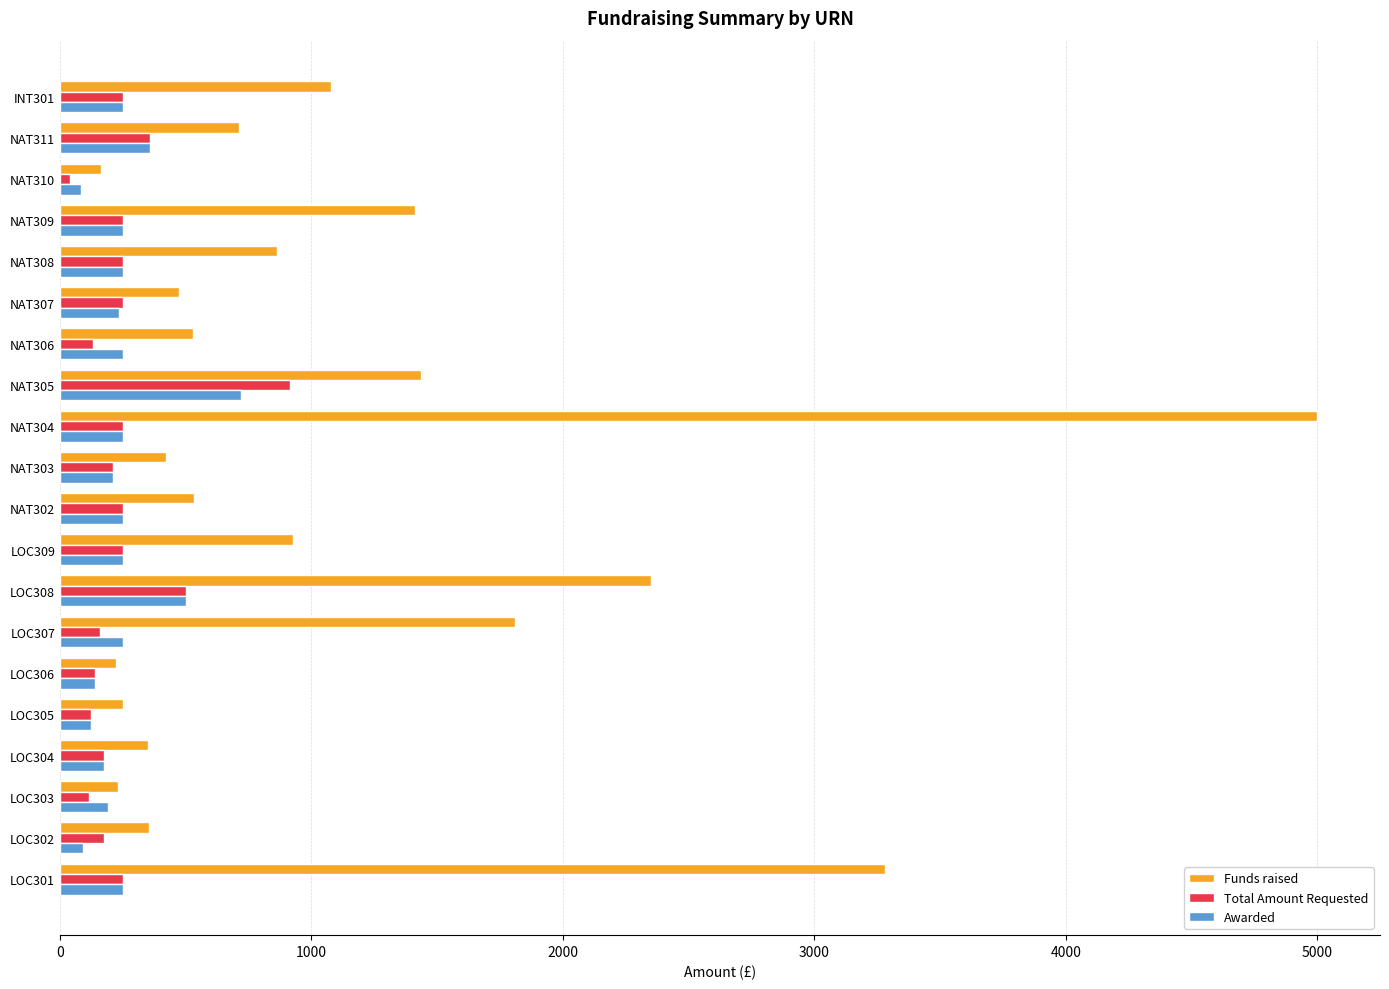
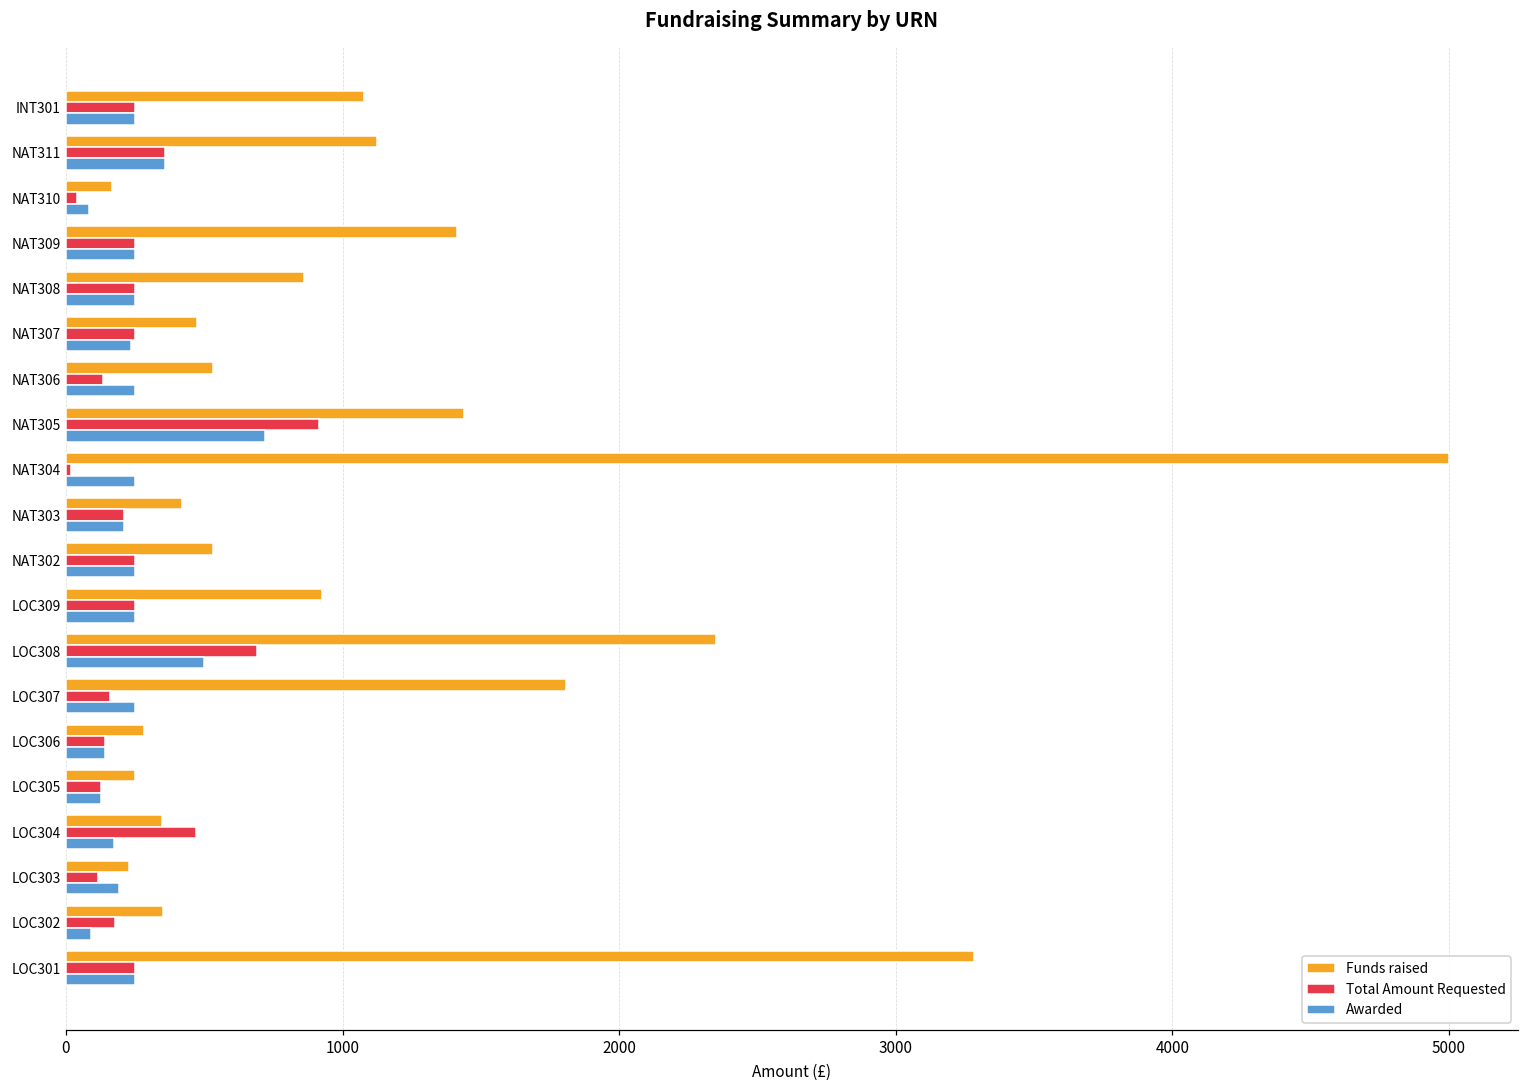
  {
    "Funds raised": {
      "INT301": 1080,
-     "NAT311": 710,
+     "NAT311": 1120,
      "NAT310": 170,
      "NAT309": 1410,
      "NAT308": 860,
      "NAT307": 470,
      "NAT306": 530,
      "NAT305": 1440,
      "NAT304": 5000,
      "NAT303": 420,
      "NAT302": 530,
      "LOC309": 930,
      "LOC308": 2350,
      "LOC307": 1810,
-     "LOC306": 220,
+     "LOC306": 280,
      "LOC305": 250,
      "LOC304": 350,
      "LOC303": 230,
      "LOC302": 350,
      "LOC301": 3280
    },
    "Total Amount Requested": {
      "INT301": 250,
      "NAT311": 360,
      "NAT310": 40,
      "NAT309": 250,
      "NAT308": 250,
      "NAT307": 250,
      "NAT306": 130,
      "NAT305": 910,
-     "NAT304": 250,
+     "NAT304": 20,
      "NAT303": 210,
      "NAT302": 250,
      "LOC309": 250,
-     "LOC308": 500,
+     "LOC308": 690,
      "LOC307": 160,
      "LOC306": 140,
      "LOC305": 130,
-     "LOC304": 170,
+     "LOC304": 470,
      "LOC303": 110,
      "LOC302": 180,
      "LOC301": 250
    },
    "Awarded": {
      "INT301": 250,
      "NAT311": 360,
      "NAT310": 80,
      "NAT309": 250,
      "NAT308": 250,
      "NAT307": 240,
      "NAT306": 250,
      "NAT305": 720,
      "NAT304": 250,
      "NAT303": 210,
      "NAT302": 250,
      "LOC309": 250,
      "LOC308": 500,
      "LOC307": 250,
      "LOC306": 140,
      "LOC305": 130,
      "LOC304": 170,
      "LOC303": 190,
      "LOC302": 90,
      "LOC301": 250
    }
  }
